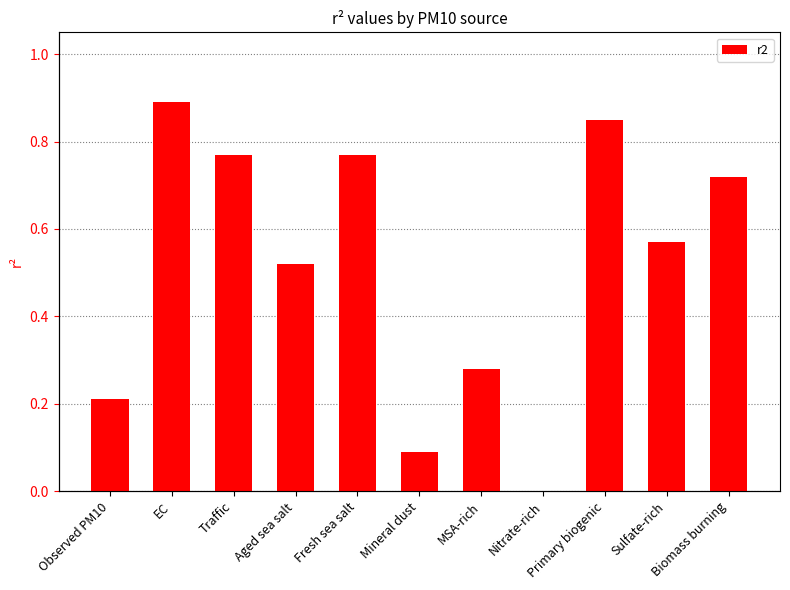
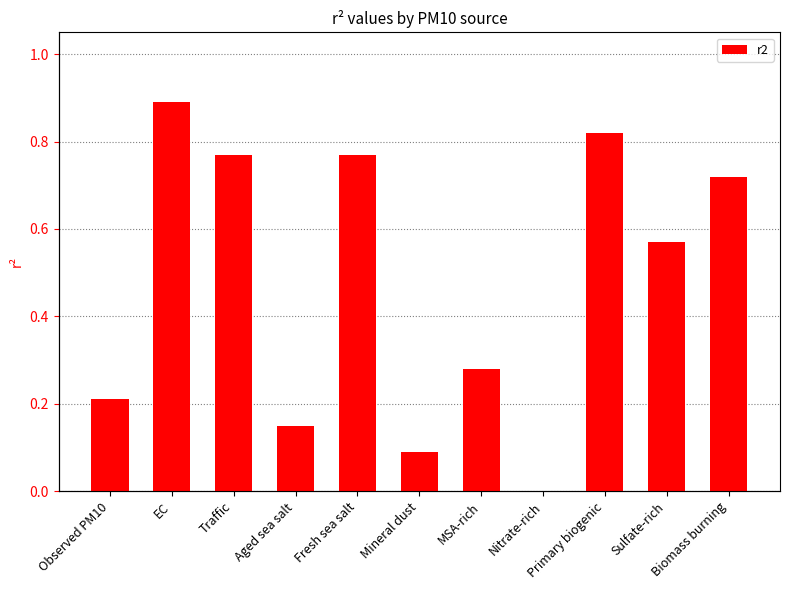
  {
    "Observed PM10": 0.21,
    "EC": 0.89,
    "Traffic": 0.77,
-   "Aged sea salt": 0.52,
+   "Aged sea salt": 0.15,
    "Fresh sea salt": 0.77,
    "Mineral dust": 0.09,
    "MSA-rich": 0.28,
    "Nitrate-rich": 0.00,
-   "Primary biogenic": 0.85,
+   "Primary biogenic": 0.82,
    "Sulfate-rich": 0.57,
    "Biomass burning": 0.72
  }
